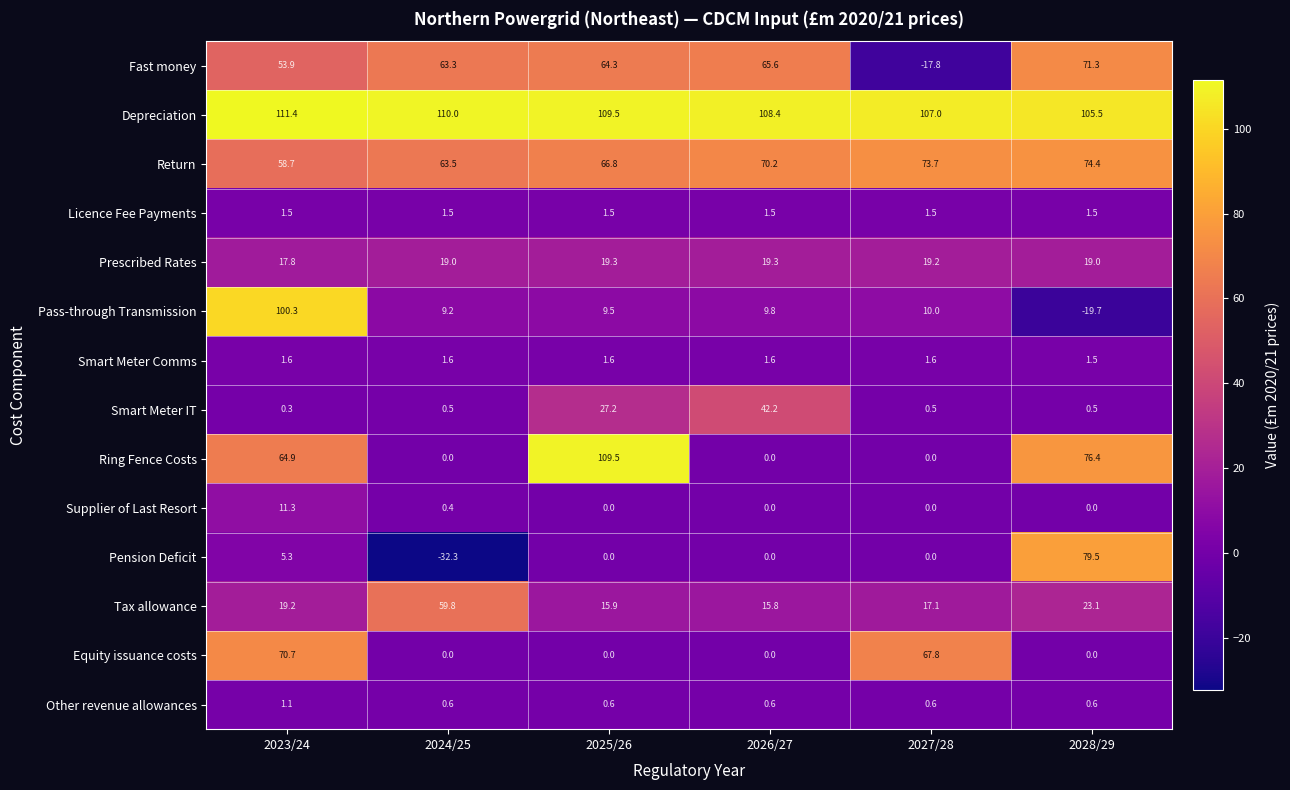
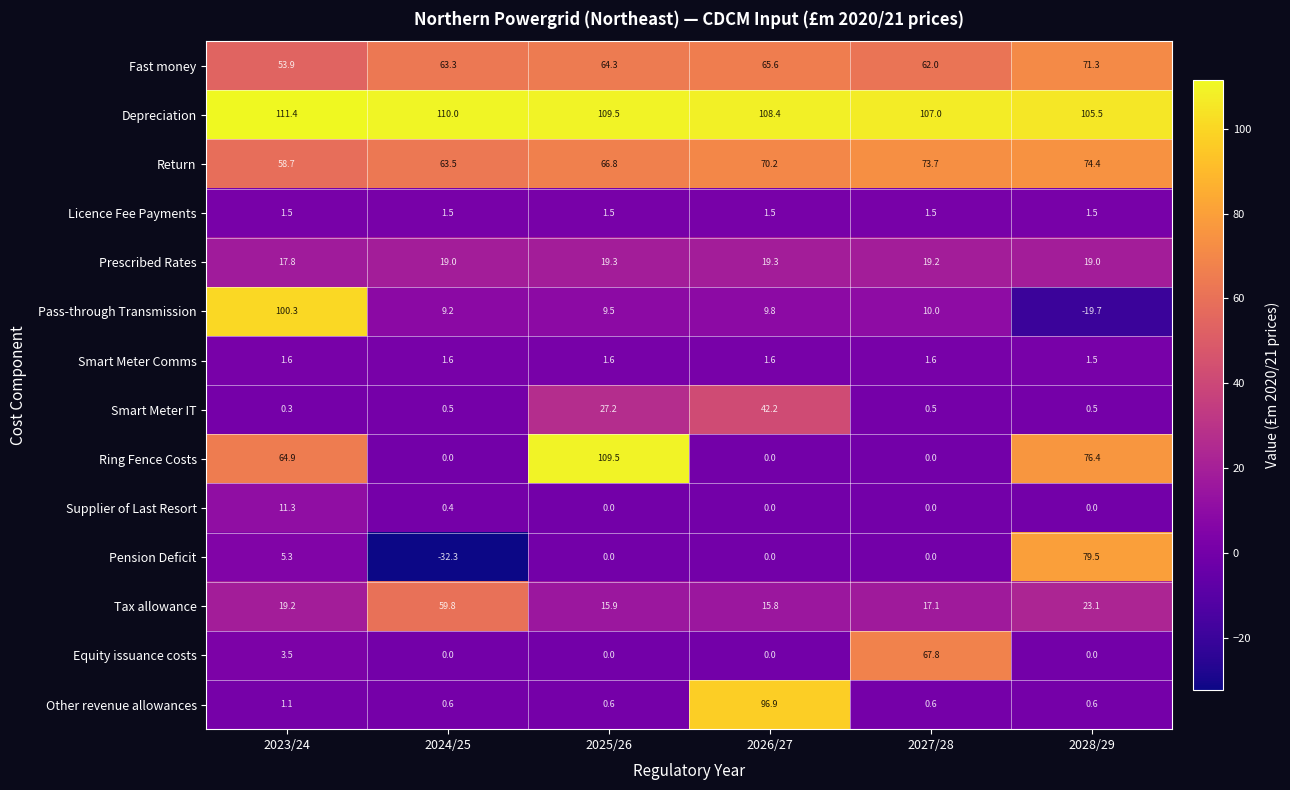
  {
    "Fast money": {
      "2023/24": 53.9,
      "2024/25": 63.3,
      "2025/26": 64.3,
      "2026/27": 65.6,
-     "2027/28": -17.8,
+     "2027/28": 62.0,
      "2028/29": 71.3
    },
    "Depreciation": {
      "2023/24": 111.4,
      "2024/25": 110.0,
      "2025/26": 109.5,
      "2026/27": 108.4,
      "2027/28": 107.0,
      "2028/29": 105.5
    },
    "Return": {
      "2023/24": 58.7,
      "2024/25": 63.5,
      "2025/26": 66.8,
      "2026/27": 70.2,
      "2027/28": 73.7,
      "2028/29": 74.4
    },
    "Licence Fee Payments": {
      "2023/24": 1.5,
      "2024/25": 1.5,
      "2025/26": 1.5,
      "2026/27": 1.5,
      "2027/28": 1.5,
      "2028/29": 1.5
    },
    "Prescribed Rates": {
      "2023/24": 17.8,
      "2024/25": 19.0,
      "2025/26": 19.3,
      "2026/27": 19.3,
      "2027/28": 19.2,
      "2028/29": 19.0
    },
    "Pass-through Transmission": {
      "2023/24": 100.3,
      "2024/25": 9.2,
      "2025/26": 9.5,
      "2026/27": 9.8,
      "2027/28": 10.0,
      "2028/29": -19.7
    },
    "Smart Meter Comms": {
      "2023/24": 1.6,
      "2024/25": 1.6,
      "2025/26": 1.6,
      "2026/27": 1.6,
      "2027/28": 1.6,
      "2028/29": 1.5
    },
    "Smart Meter IT": {
      "2023/24": 0.3,
      "2024/25": 0.5,
      "2025/26": 27.2,
      "2026/27": 42.2,
      "2027/28": 0.5,
      "2028/29": 0.5
    },
    "Ring Fence Costs": {
      "2023/24": 64.9,
      "2024/25": 0.0,
      "2025/26": 109.5,
      "2026/27": 0.0,
      "2027/28": 0.0,
      "2028/29": 76.4
    },
    "Supplier of Last Resort": {
      "2023/24": 11.3,
      "2024/25": 0.4,
      "2025/26": 0.0,
      "2026/27": 0.0,
      "2027/28": 0.0,
      "2028/29": 0.0
    },
    "Pension Deficit": {
      "2023/24": 5.3,
      "2024/25": -32.3,
      "2025/26": 0.0,
      "2026/27": 0.0,
      "2027/28": 0.0,
      "2028/29": 79.5
    },
    "Tax allowance": {
      "2023/24": 19.2,
      "2024/25": 59.8,
      "2025/26": 15.9,
      "2026/27": 15.8,
      "2027/28": 17.1,
      "2028/29": 23.1
    },
    "Equity issuance costs": {
-     "2023/24": 70.7,
+     "2023/24": 3.5,
      "2024/25": 0.0,
      "2025/26": 0.0,
      "2026/27": 0.0,
      "2027/28": 67.8,
      "2028/29": 0.0
    },
    "Other revenue allowances": {
      "2023/24": 1.1,
      "2024/25": 0.6,
      "2025/26": 0.6,
-     "2026/27": 0.6,
+     "2026/27": 96.9,
      "2027/28": 0.6,
      "2028/29": 0.6
    }
  }
